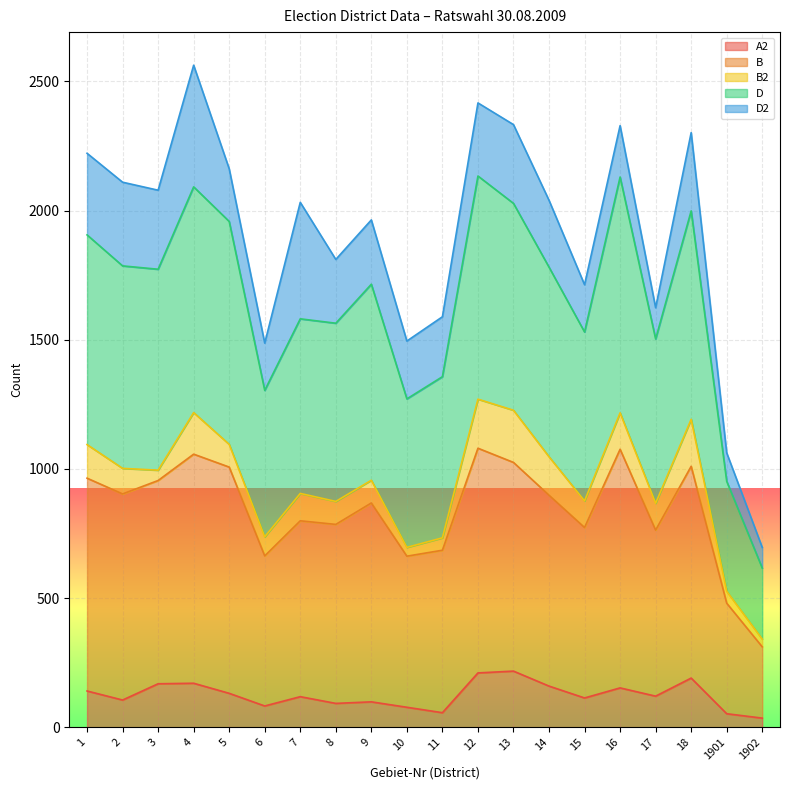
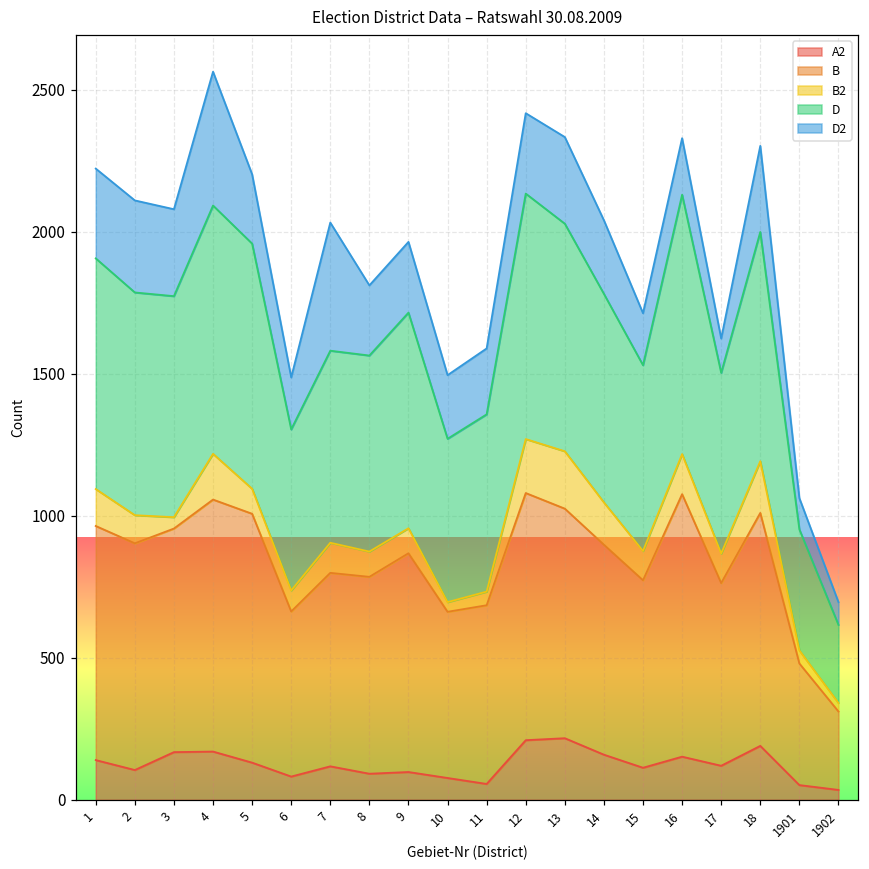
  {
    "B2": {
      "1": 130,
      "2": 100,
      "3": 40,
      "4": 160,
      "5": 90,
      "6": 70,
      "7": 110,
      "8": 90,
      "9": 90,
      "10": 30,
      "11": 50,
      "12": 190,
      "13": 200,
      "14": 150,
      "15": 100,
      "16": 140,
      "17": 100,
      "18": 180,
      "1901": 50,
      "1902": 30
    },
    "D": {
      "1": 810,
      "2": 780,
      "3": 780,
      "4": 870,
      "5": 860,
      "6": 570,
      "7": 680,
      "8": 690,
      "9": 760,
      "10": 580,
      "11": 620,
      "12": 860,
      "13": 800,
      "14": 730,
      "15": 650,
      "16": 910,
      "17": 640,
      "18": 810,
      "1901": 430,
      "1902": 280
    },
    "D2": {
      "1": 320,
      "2": 320,
      "3": 310,
      "4": 470,
-     "5": 200,
+     "5": 240,
      "6": 180,
      "7": 450,
      "8": 250,
      "9": 250,
      "10": 220,
      "11": 230,
      "12": 280,
      "13": 310,
      "14": 260,
      "15": 180,
      "16": 200,
      "17": 120,
      "18": 300,
      "1901": 110,
      "1902": 80
    }
  }
